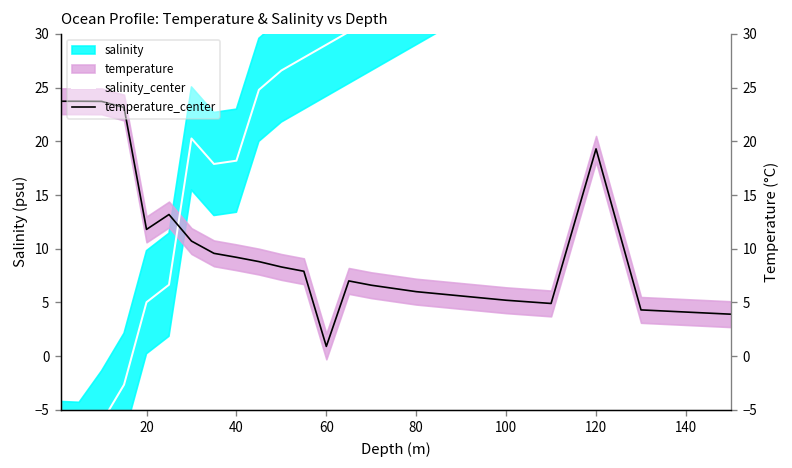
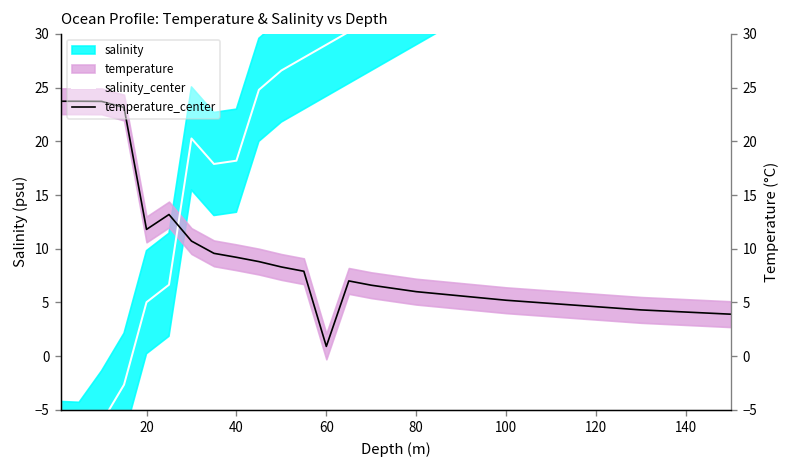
  {
    "salinity_center": {
      "20": 5,
      "40": 18,
      "60": 29
    },
    "temperature_center": {
      "20": 12,
      "40": 9,
      "60": 1,
      "80": 6,
      "100": 5,
-     "120": 19,
+     "120": 5,
      "140": 4
    }
  }
